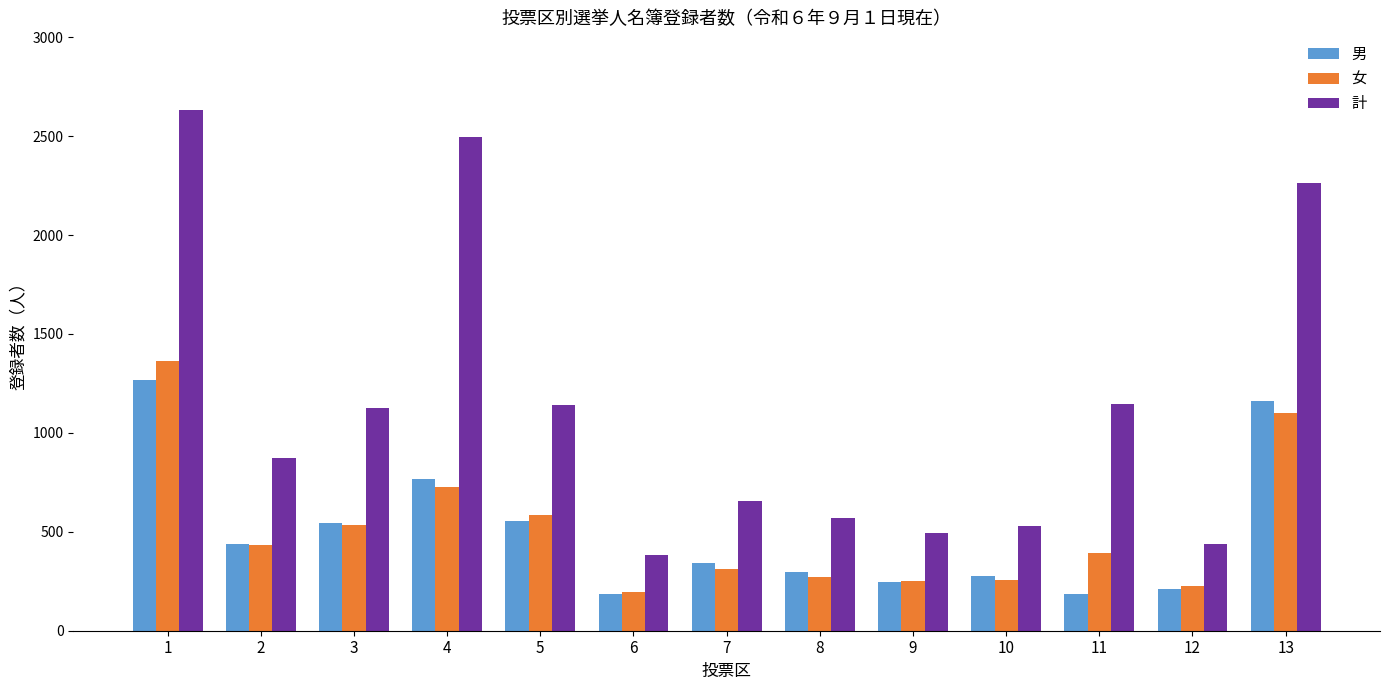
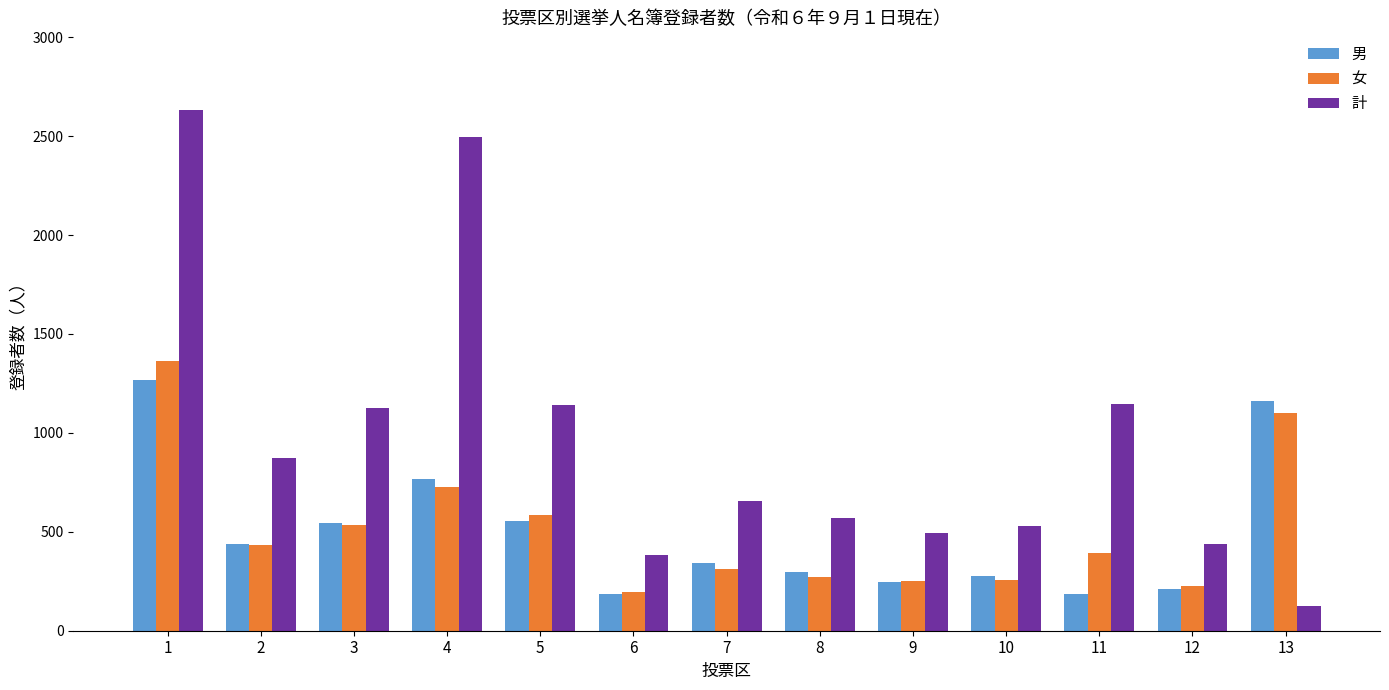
  {
    "男": {
      "1": 1270,
      "2": 440,
      "3": 550,
      "4": 770,
      "5": 560,
      "6": 190,
      "7": 340,
      "8": 300,
      "9": 250,
      "10": 280,
      "11": 190,
      "12": 210,
      "13": 1160
    },
    "女": {
      "1": 1360,
      "2": 440,
      "3": 530,
      "4": 730,
      "5": 580,
      "6": 200,
      "7": 310,
      "8": 270,
      "9": 250,
      "10": 260,
      "11": 400,
      "12": 230,
      "13": 1100
    },
    "計": {
      "1": 2630,
      "2": 880,
      "3": 1120,
      "4": 2500,
      "5": 1140,
      "6": 380,
      "7": 650,
      "8": 570,
      "9": 500,
      "10": 530,
      "11": 1150,
      "12": 440,
-     "13": 2260
+     "13": 130
    }
  }
